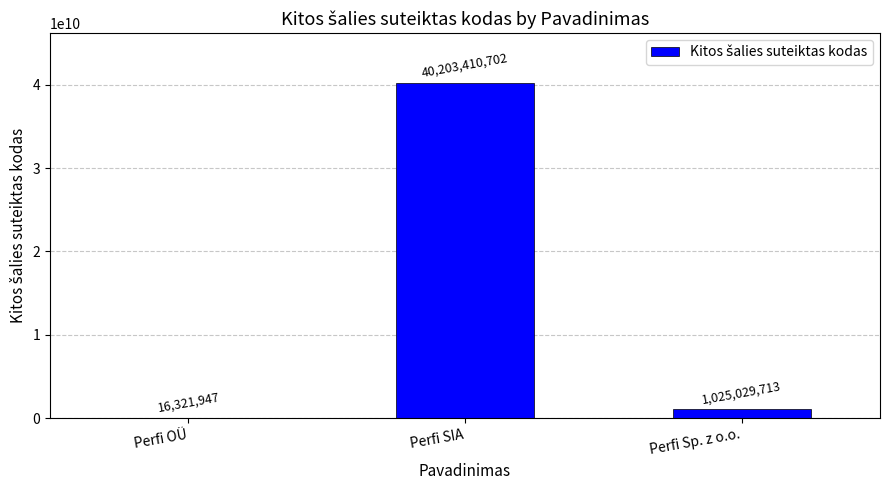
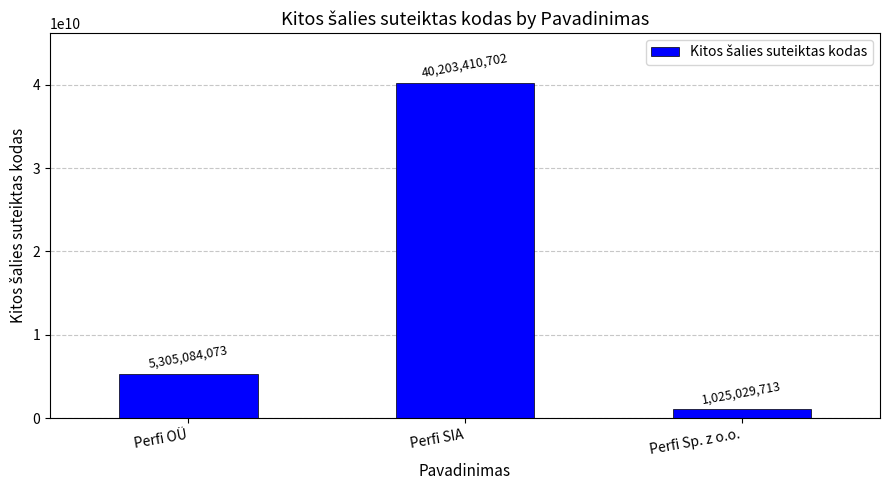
  {
-   "Perfi OÜ": "16,321,947",
+   "Perfi OÜ": "5,305,084,073",
    "Perfi SIA": "40,203,410,702",
    "Perfi Sp. z o.o.": "1,025,029,713"
  }
